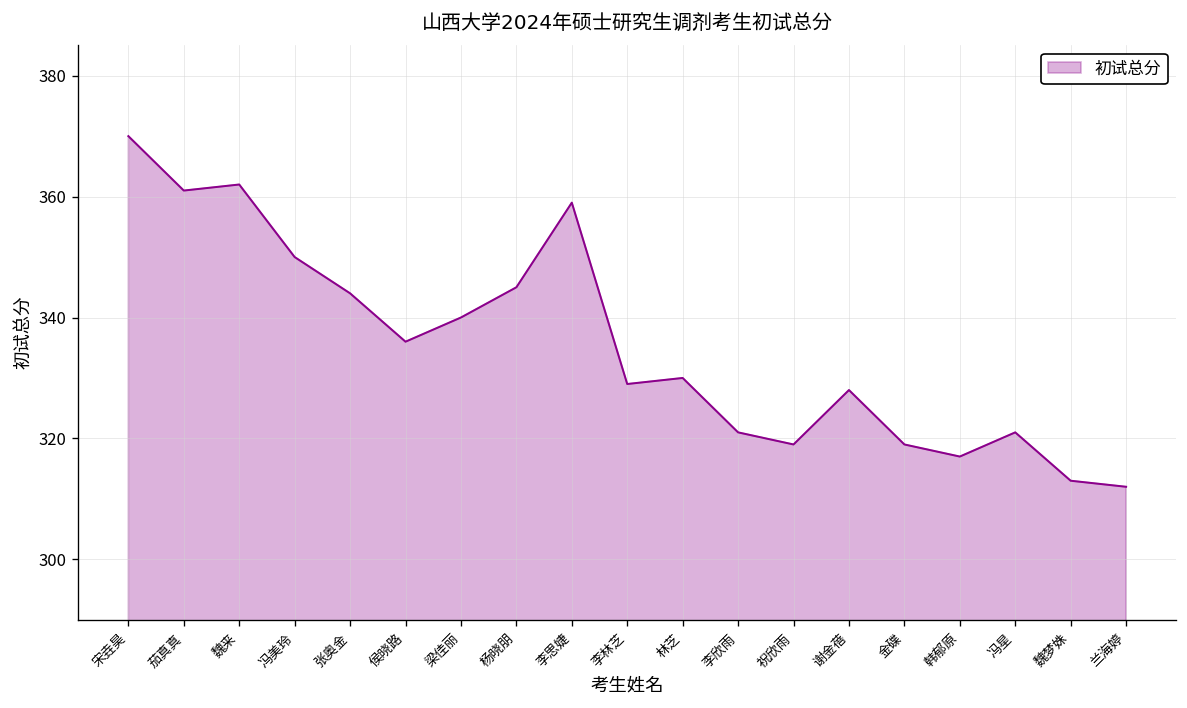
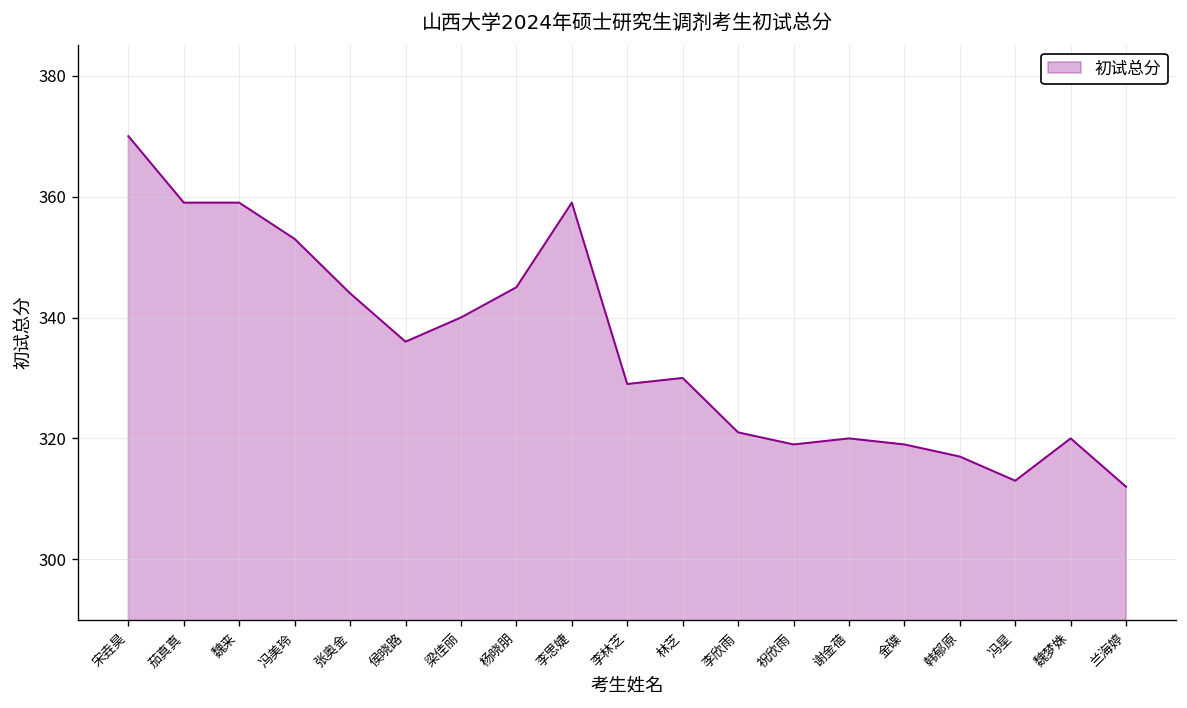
  {
    "宋垚昊": 370,
-   "茄真真": 361,
-   "魏来": 362,
-   "冯美玲": 350,
+   "茄真真": 359,
+   "魏来": 359,
+   "冯美玲": 353,
    "张奥金": 344,
    "侯晓路": 336,
    "梁佳丽": 340,
    "杨晓朋": 345,
    "李思婕": 359,
    "李林芝": 329,
    "林芝": 330,
    "李欣雨": 321,
    "祝欣雨": 319,
-   "谢金蓓": 328,
+   "谢金蓓": 320,
    "金碟": 319,
    "韩郁原": 317,
-   "冯星": 321,
-   "魏梦姝": 313,
+   "冯星": 313,
+   "魏梦姝": 320,
    "兰海婷": 312
  }
